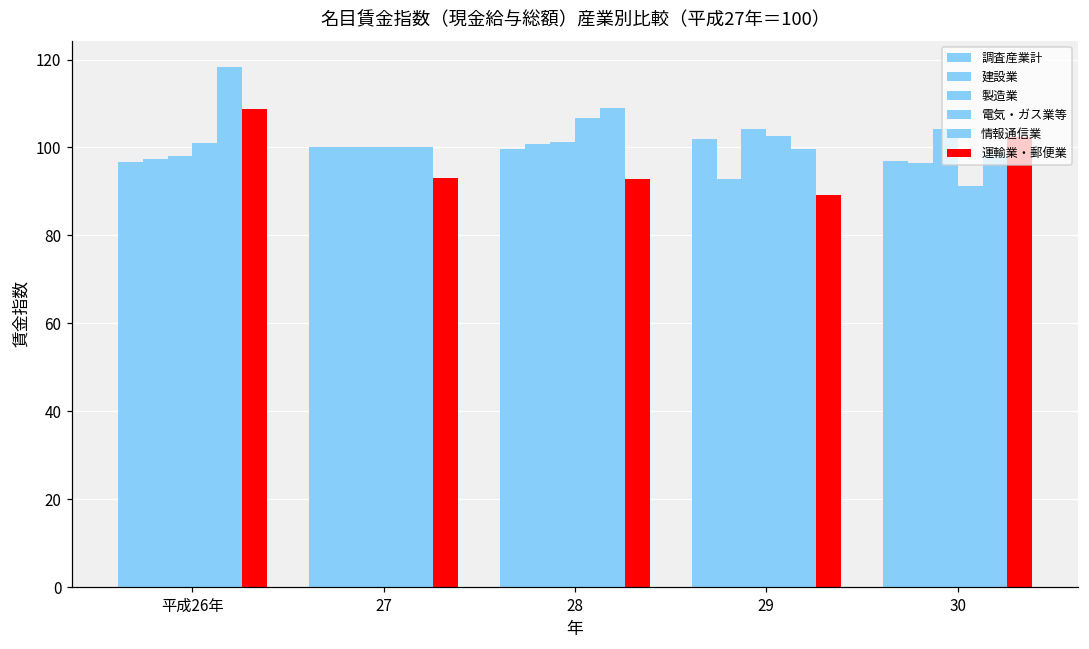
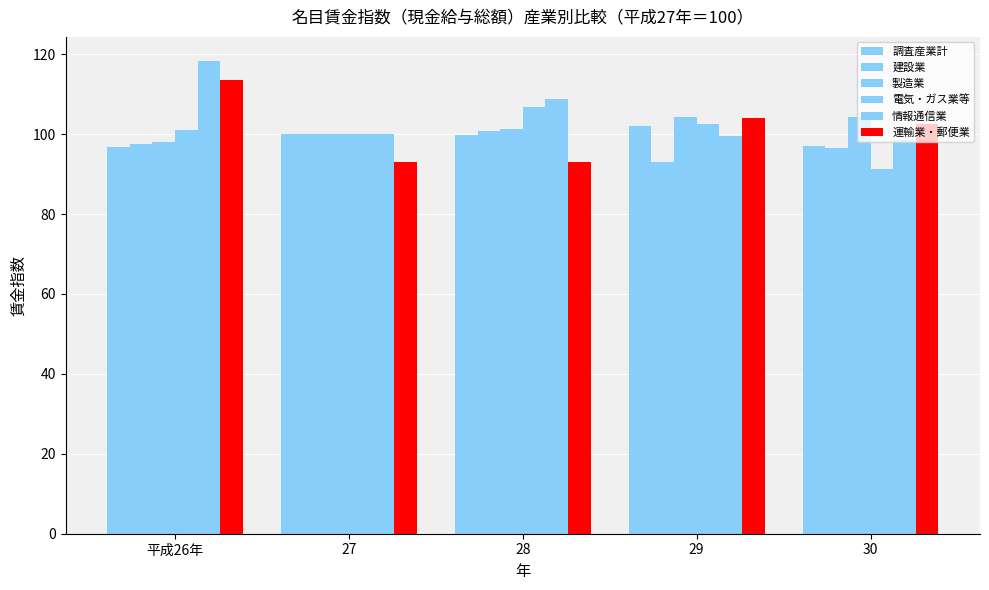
  {
    "運輸業・郵便業": {
-     "平成26年": 109,
+     "平成26年": 114,
      "27": 93,
      "28": 93,
-     "29": 89
+     "29": 104
    }
  }
